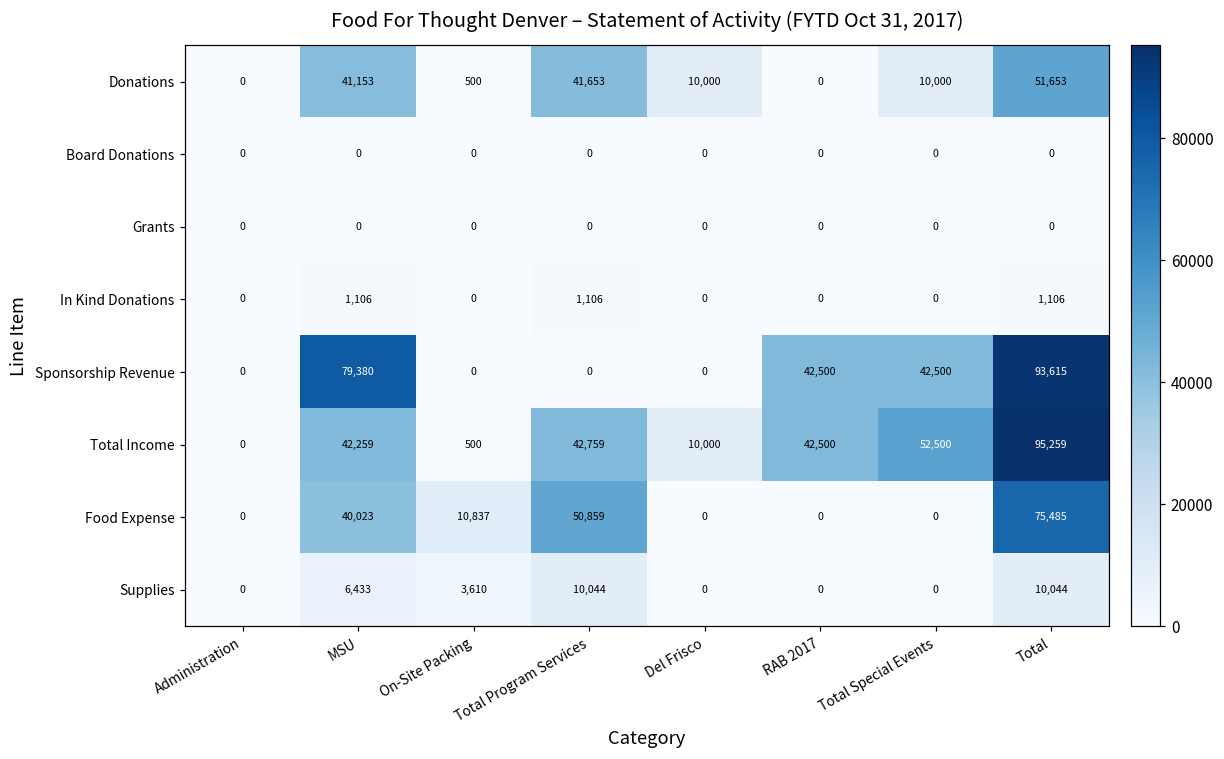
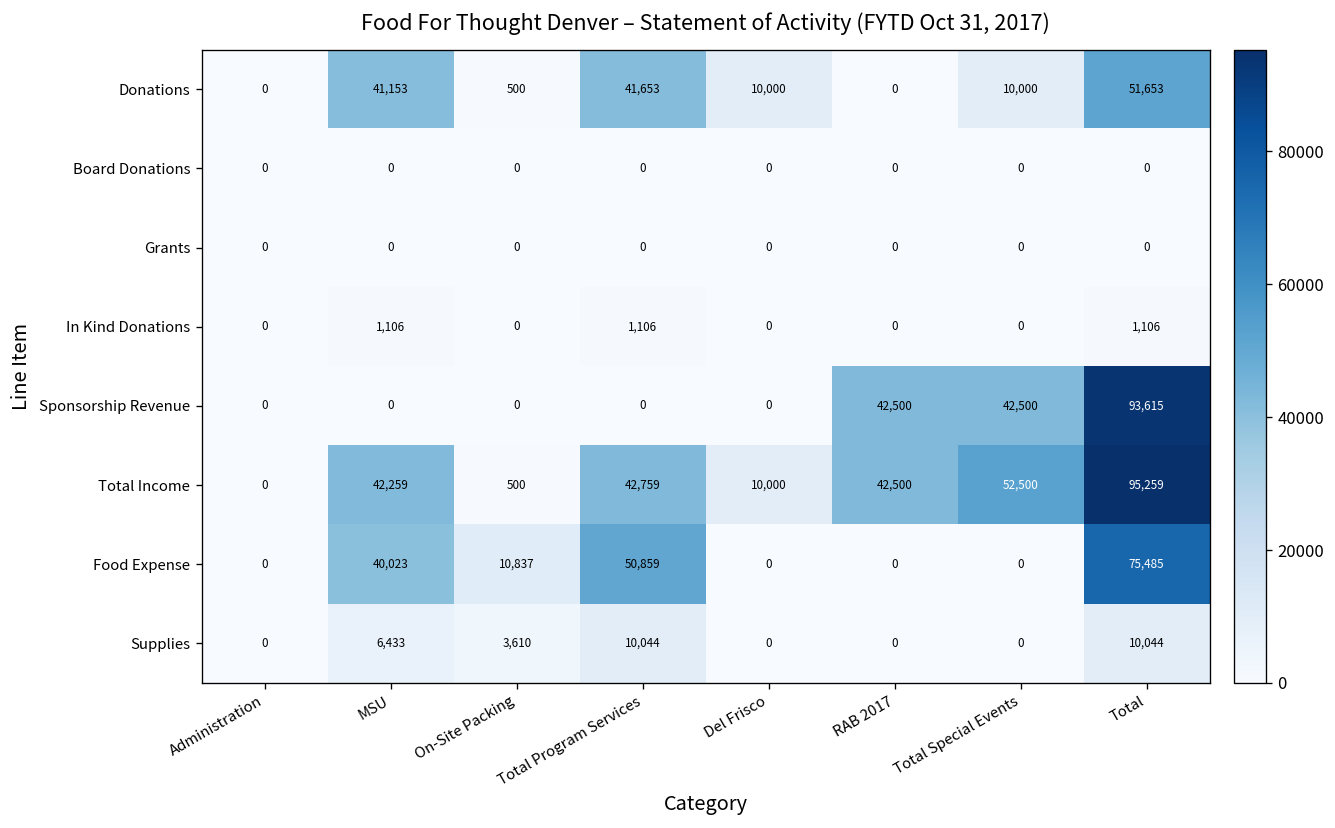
  {
    "Donations": {
      "Administration": "0",
      "MSU": "41,153",
      "On-Site Packing": "500",
      "Total Program Services": "41,653",
      "Del Frisco": "10,000",
      "RAB 2017": "0",
      "Total Special Events": "10,000",
      "Total": "51,653"
    },
    "Board Donations": {
      "Administration": "0",
      "MSU": "0",
      "On-Site Packing": "0",
      "Total Program Services": "0",
      "Del Frisco": "0",
      "RAB 2017": "0",
      "Total Special Events": "0",
      "Total": "0"
    },
    "Grants": {
      "Administration": "0",
      "MSU": "0",
      "On-Site Packing": "0",
      "Total Program Services": "0",
      "Del Frisco": "0",
      "RAB 2017": "0",
      "Total Special Events": "0",
      "Total": "0"
    },
    "In Kind Donations": {
      "Administration": "0",
      "MSU": "1,106",
      "On-Site Packing": "0",
      "Total Program Services": "1,106",
      "Del Frisco": "0",
      "RAB 2017": "0",
      "Total Special Events": "0",
      "Total": "1,106"
    },
    "Sponsorship Revenue": {
      "Administration": "0",
-     "MSU": "79,380",
+     "MSU": "0",
      "On-Site Packing": "0",
      "Total Program Services": "0",
      "Del Frisco": "0",
      "RAB 2017": "42,500",
      "Total Special Events": "42,500",
      "Total": "93,615"
    },
    "Total Income": {
      "Administration": "0",
      "MSU": "42,259",
      "On-Site Packing": "500",
      "Total Program Services": "42,759",
      "Del Frisco": "10,000",
      "RAB 2017": "42,500",
      "Total Special Events": "52,500",
      "Total": "95,259"
    },
    "Food Expense": {
      "Administration": "0",
      "MSU": "40,023",
      "On-Site Packing": "10,837",
      "Total Program Services": "50,859",
      "Del Frisco": "0",
      "RAB 2017": "0",
      "Total Special Events": "0",
      "Total": "75,485"
    },
    "Supplies": {
      "Administration": "0",
      "MSU": "6,433",
      "On-Site Packing": "3,610",
      "Total Program Services": "10,044",
      "Del Frisco": "0",
      "RAB 2017": "0",
      "Total Special Events": "0",
      "Total": "10,044"
    }
  }
